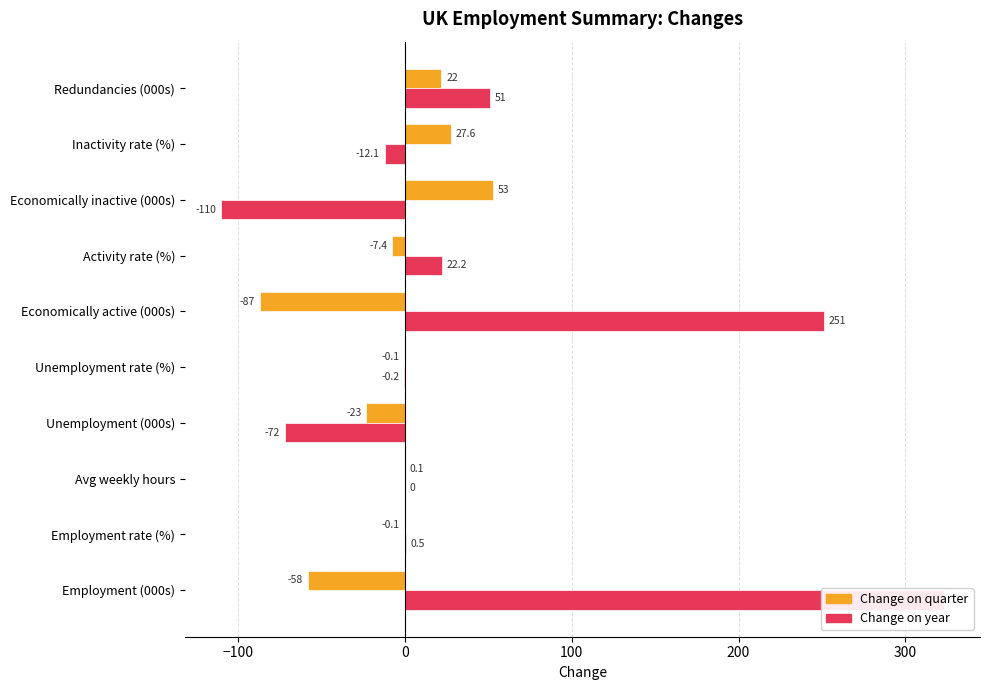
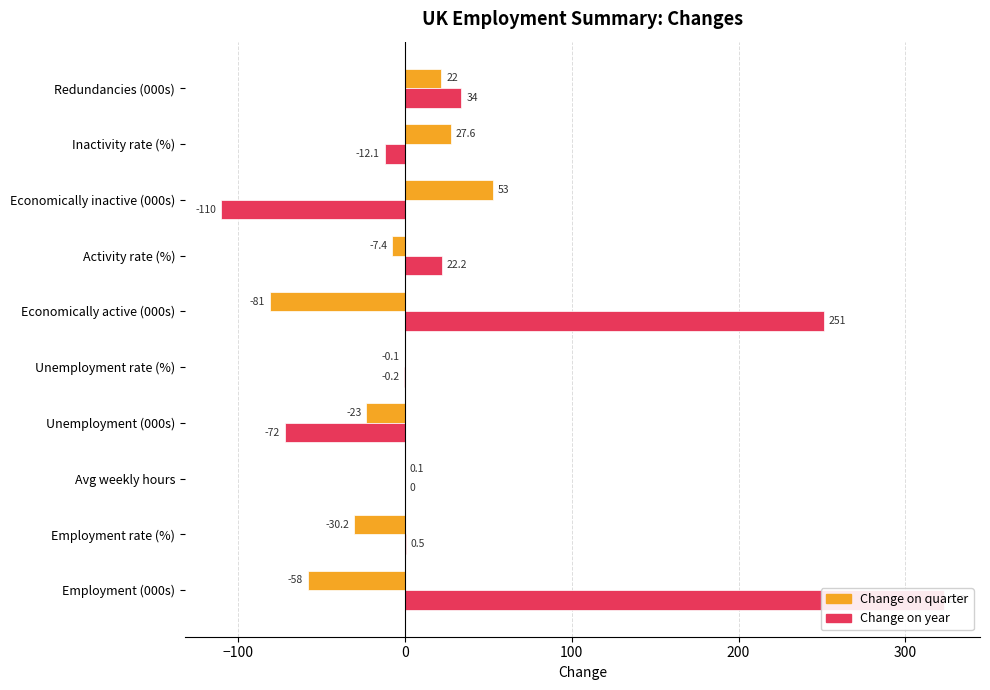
  {
    "Change on quarter": {
      "Redundancies (000s)": 22,
      "Inactivity rate (%)": 27.6,
      "Economically inactive (000s)": 53,
      "Activity rate (%)": -7.4,
-     "Economically active (000s)": -87,
+     "Economically active (000s)": -81,
      "Unemployment rate (%)": -0.1,
      "Unemployment (000s)": -23,
      "Avg weekly hours": 0.1,
-     "Employment rate (%)": -0.1,
+     "Employment rate (%)": -30.2,
      "Employment (000s)": -58
    },
    "Change on year": {
-     "Redundancies (000s)": 51,
+     "Redundancies (000s)": 34,
      "Inactivity rate (%)": -12.1,
      "Economically inactive (000s)": -110,
      "Activity rate (%)": 22.2,
      "Economically active (000s)": 251,
      "Unemployment rate (%)": -0.2,
      "Unemployment (000s)": -72,
      "Avg weekly hours": 0,
      "Employment rate (%)": 0.5
    }
  }
